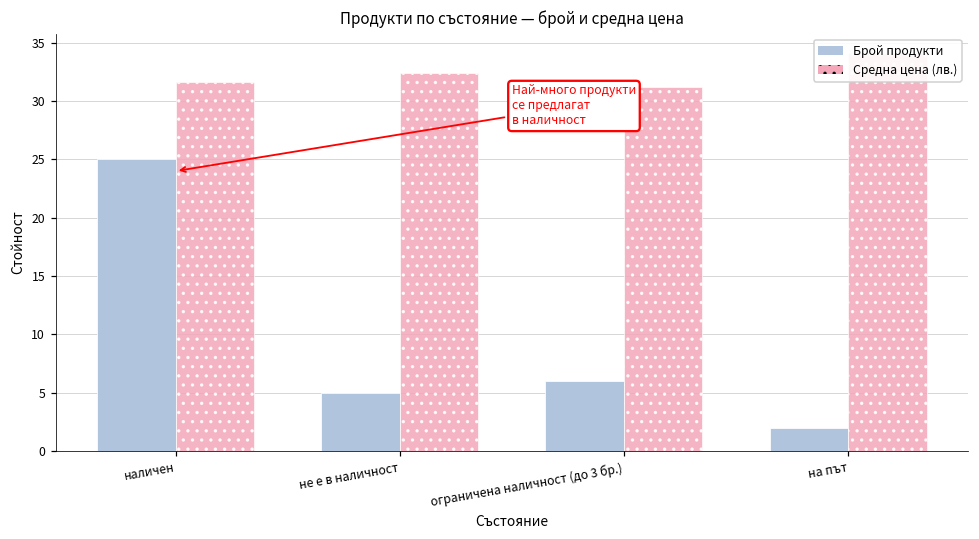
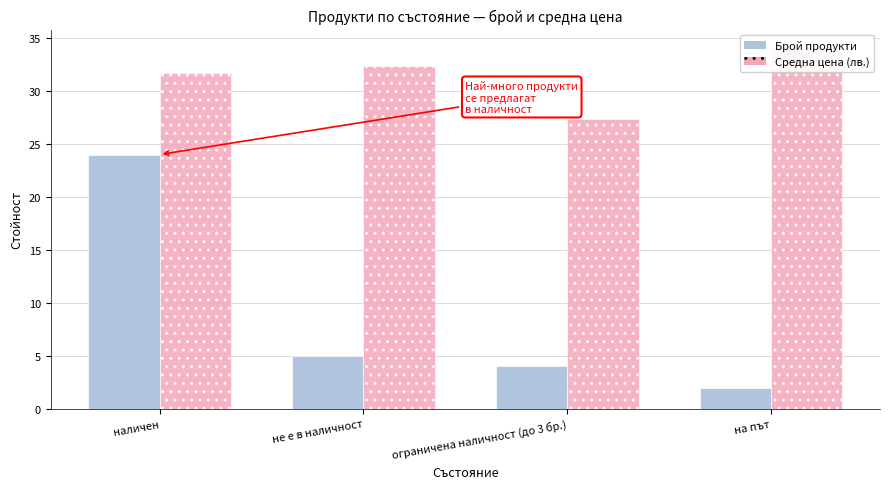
  {
    "Брой продукти": {
-     "наличен": 25,
+     "наличен": 24,
      "не е в наличност": 5,
-     "ограничена наличност (до 3 бр.)": 6,
+     "ограничена наличност (до 3 бр.)": 4,
      "на път": 2
    },
    "Средна цена (лв.)": {
      "наличен": 31.7,
      "не е в наличност": 32.4,
-     "ограничена наличност (до 3 бр.)": 31.2
+     "ограничена наличност (до 3 бр.)": 27.4
    }
  }
